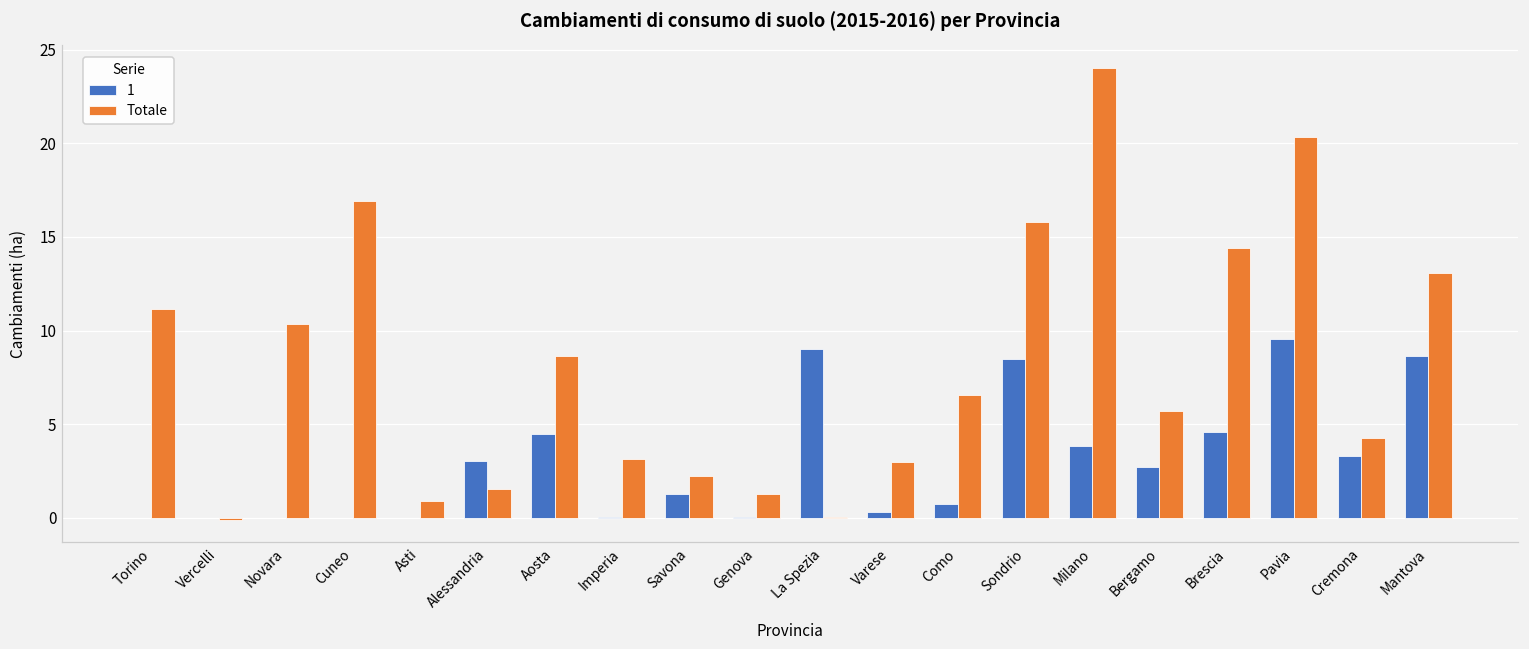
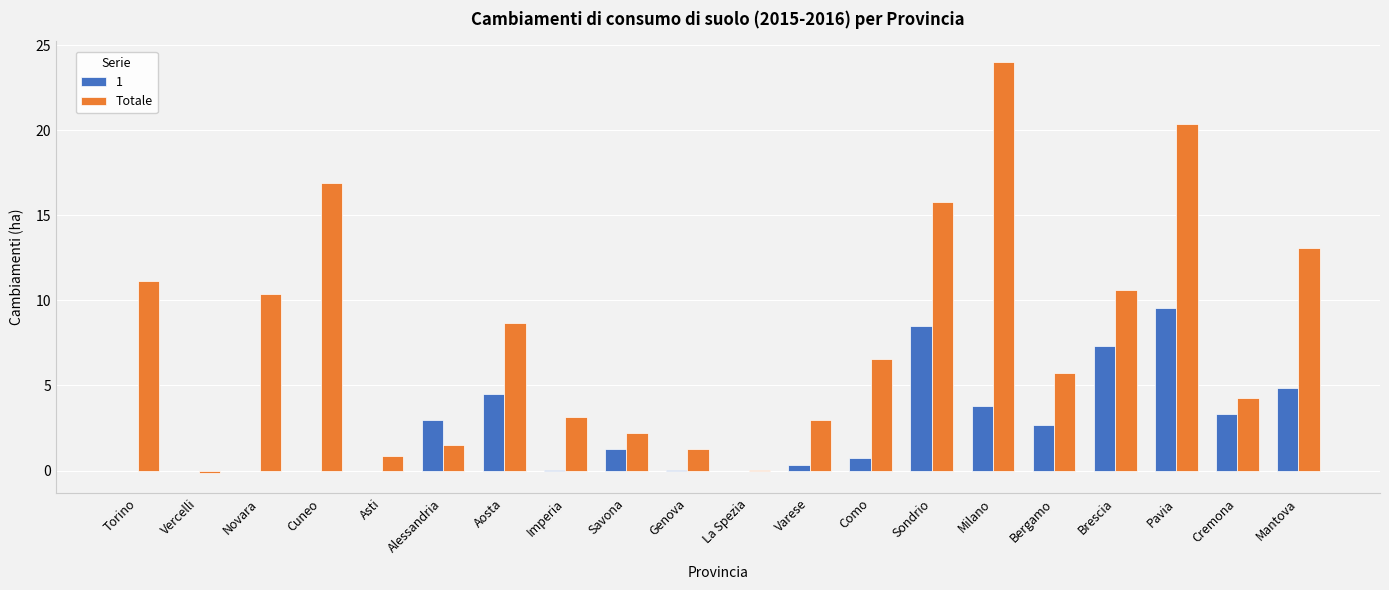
  {
    "1": {
      "Torino": 0.0,
      "Vercelli": 0.0,
      "Novara": 0.0,
      "Cuneo": 0.0,
      "Asti": 0.0,
      "Alessandria": 3.0,
      "Aosta": 4.5,
      "Savona": 1.2,
-     "La Spezia": 9,
+     "La Spezia": 0,
      "Varese": 0.3,
      "Como": 0.7,
      "Sondrio": 8.5,
      "Milano": 3.8,
      "Bergamo": 2.7,
-     "Brescia": 4.6,
+     "Brescia": 7.3,
      "Pavia": 9.6,
      "Cremona": 3.3,
-     "Mantova": 8.7
+     "Mantova": 4.8
    },
    "Totale": {
      "Torino": 11.1,
      "Novara": 10.4,
      "Cuneo": 16.9,
      "Asti": 0.9,
      "Alessandria": 1.5,
      "Aosta": 8.7,
      "Imperia": 3.1,
      "Savona": 2.2,
      "Genova": 1.3,
      "Varese": 3.0,
      "Como": 6.5,
      "Sondrio": 15.8,
      "Milano": 24.0,
      "Bergamo": 5.7,
-     "Brescia": 14.4,
+     "Brescia": 10.6,
      "Pavia": 20.4,
      "Cremona": 4.2,
      "Mantova": 13.1
    }
  }
